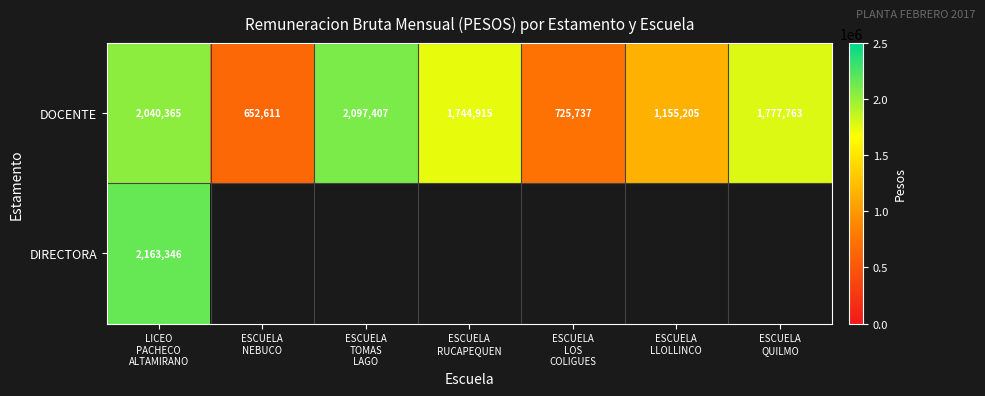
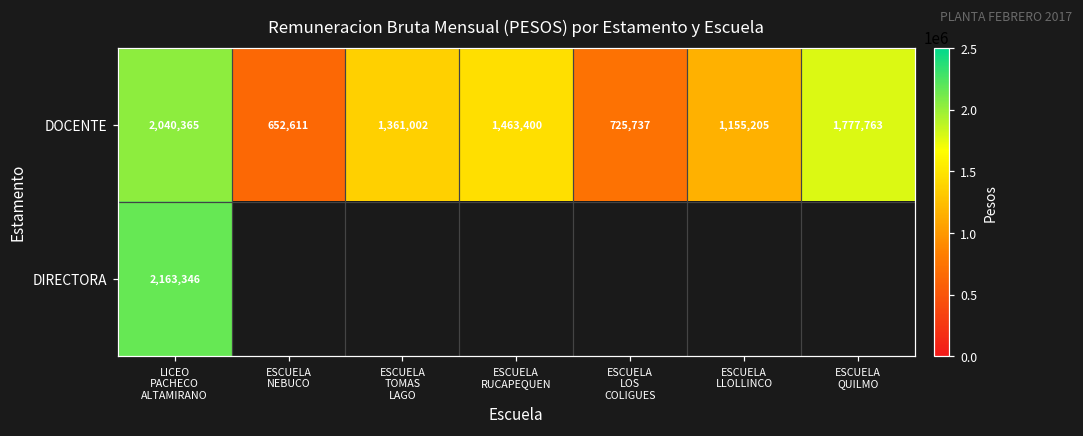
  {
    "DOCENTE": {
      "LICEO PACHECO ALTAMIRANO": "2,040,365",
      "ESCUELA NEBUCO": "652,611",
-     "ESCUELA TOMAS LAGO": "2,097,407",
-     "ESCUELA RUCAPEQUEN": "1,744,915",
+     "ESCUELA TOMAS LAGO": "1,361,002",
+     "ESCUELA RUCAPEQUEN": "1,463,400",
      "ESCUELA LOS COLIGUES": "725,737",
      "ESCUELA LLOLLINCO": "1,155,205",
      "ESCUELA QUILMO": "1,777,763"
    },
    "DIRECTORA": {
      "LICEO PACHECO ALTAMIRANO": "2,163,346"
    }
  }
